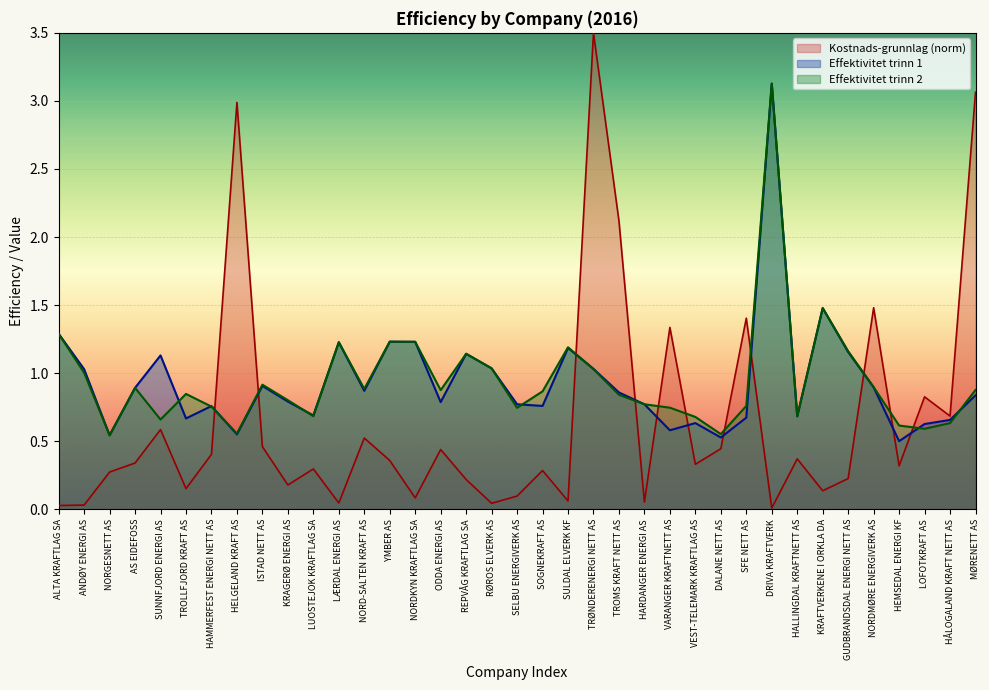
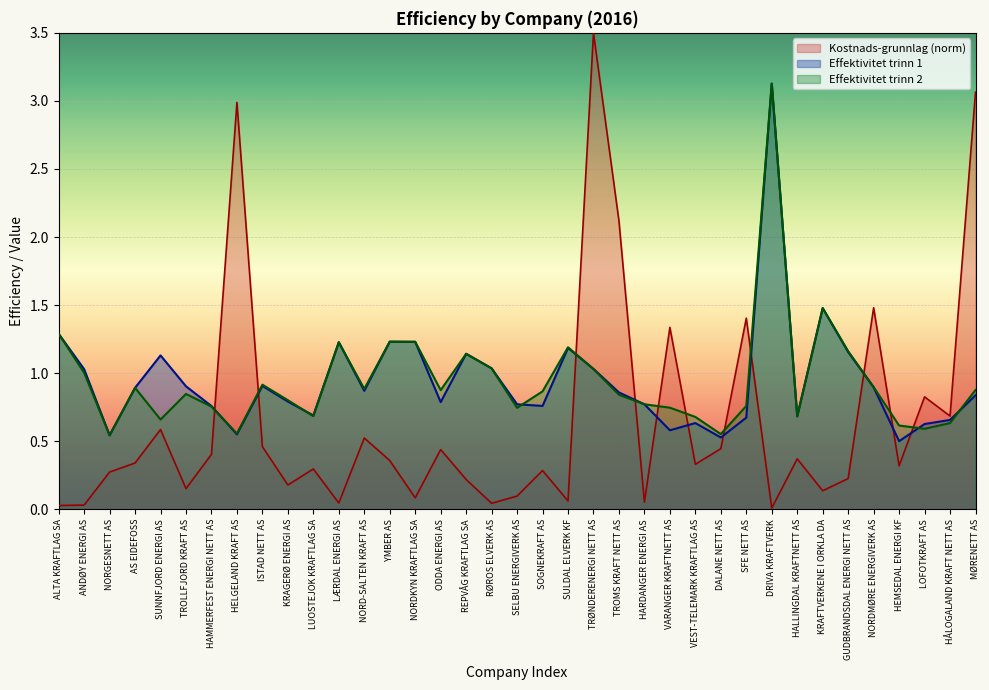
  {
    "Kostnads-grunnlag (norm)": {
      "ALTA KRAFTLAG SA": 0.03,
      "ANDØY ENERGI AS": 0.03,
      "NORGESNETT AS": 0.27,
      "AS EIDEFOSS": 0.34,
      "SUNNFJORD ENERGI AS": 0.59,
      "TROLLFJORD KRAFT AS": 0.15,
      "HAMMERFEST ENERGI NETT AS": 0.40,
      "HELGELAND KRAFT AS": 2.99,
      "ISTAD NETT AS": 0.46,
      "KRAGERØ ENERGI AS": 0.18,
      "LUOSTEJOK KRAFTLAG SA": 0.30,
      "LÆRDAL ENERGI AS": 0.05,
      "NORD-SALTEN KRAFT AS": 0.52,
      "YMBER AS": 0.36,
      "NORDKYN KRAFTLAG SA": 0.08,
      "ODDA ENERGI AS": 0.44,
      "REPVÅG KRAFTLAG SA": 0.22,
      "RØROS ELVERK AS": 0.04,
      "SELBU ENERGIVERK AS": 0.10,
      "SOGNEKRAFT AS": 0.28,
      "SULDAL ELVERK KF": 0.06,
      "TRØNDERENERGI NETT AS": 3.50,
      "TROMS KRAFT NETT AS": 2.12,
      "HARDANGER ENERGI AS": 0.05,
      "VARANGER KRAFTNETT AS": 1.34,
      "VEST-TELEMARK KRAFTLAG AS": 0.33,
      "DALANE NETT AS": 0.44,
      "SFE NETT AS": 1.40,
      "DRIVA KRAFTVERK": 0.01,
      "HALLINGDAL KRAFTNETT AS": 0.37,
      "KRAFTVERKENE I ORKLA DA": 0.14,
      "GUDBRANDSDAL ENERGI NETT AS": 0.23,
      "NORDMØRE ENERGIVERK AS": 1.48,
      "HEMSEDAL ENERGI KF": 0.32,
      "LOFOTKRAFT AS": 0.83,
      "HÅLOGALAND KRAFT NETT AS": 0.68,
      "MØRENETT AS": 3.06
    },
    "Effektivitet trinn 1": {
      "ANDØY ENERGI AS": 1.03,
      "SUNNFJORD ENERGI AS": 1.13,
-     "TROLLFJORD KRAFT AS": 0.67,
+     "TROLLFJORD KRAFT AS": 0.90,
      "ODDA ENERGI AS": 0.79,
      "SELBU ENERGIVERK AS": 0.77,
      "SOGNEKRAFT AS": 0.76,
      "VARANGER KRAFTNETT AS": 0.58,
      "VEST-TELEMARK KRAFTLAG AS": 0.63,
      "DALANE NETT AS": 0.53,
      "SFE NETT AS": 0.67,
      "HEMSEDAL ENERGI KF": 0.50,
      "LOFOTKRAFT AS": 0.63,
      "HÅLOGALAND KRAFT NETT AS": 0.66,
      "MØRENETT AS": 0.84
    },
    "Effektivitet trinn 2": {
      "ANDØY ENERGI AS": 1.00,
      "SUNNFJORD ENERGI AS": 0.66,
      "TROLLFJORD KRAFT AS": 0.85,
      "ODDA ENERGI AS": 0.88,
      "SELBU ENERGIVERK AS": 0.75,
      "SOGNEKRAFT AS": 0.87,
      "VARANGER KRAFTNETT AS": 0.75,
      "VEST-TELEMARK KRAFTLAG AS": 0.68,
      "DALANE NETT AS": 0.55,
      "SFE NETT AS": 0.76,
      "HEMSEDAL ENERGI KF": 0.62,
      "LOFOTKRAFT AS": 0.59,
      "HÅLOGALAND KRAFT NETT AS": 0.63,
      "MØRENETT AS": 0.88
    }
  }
